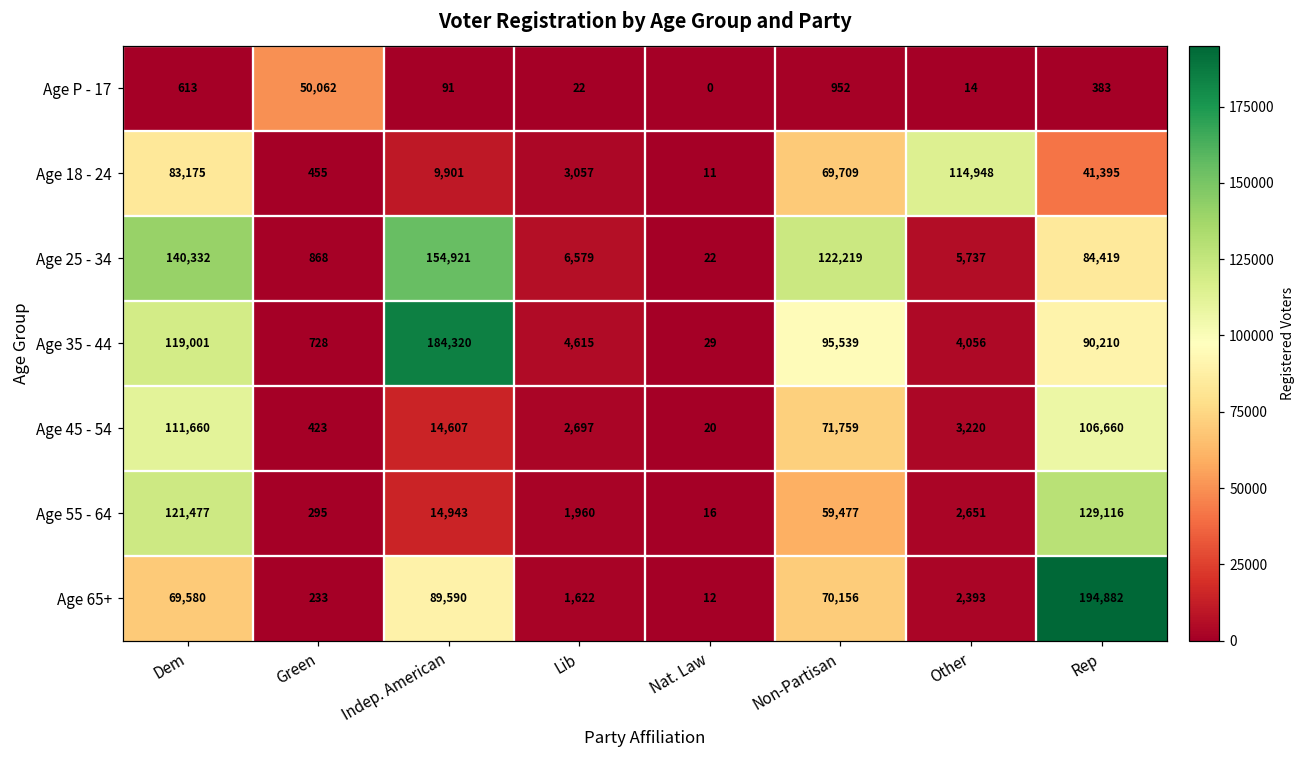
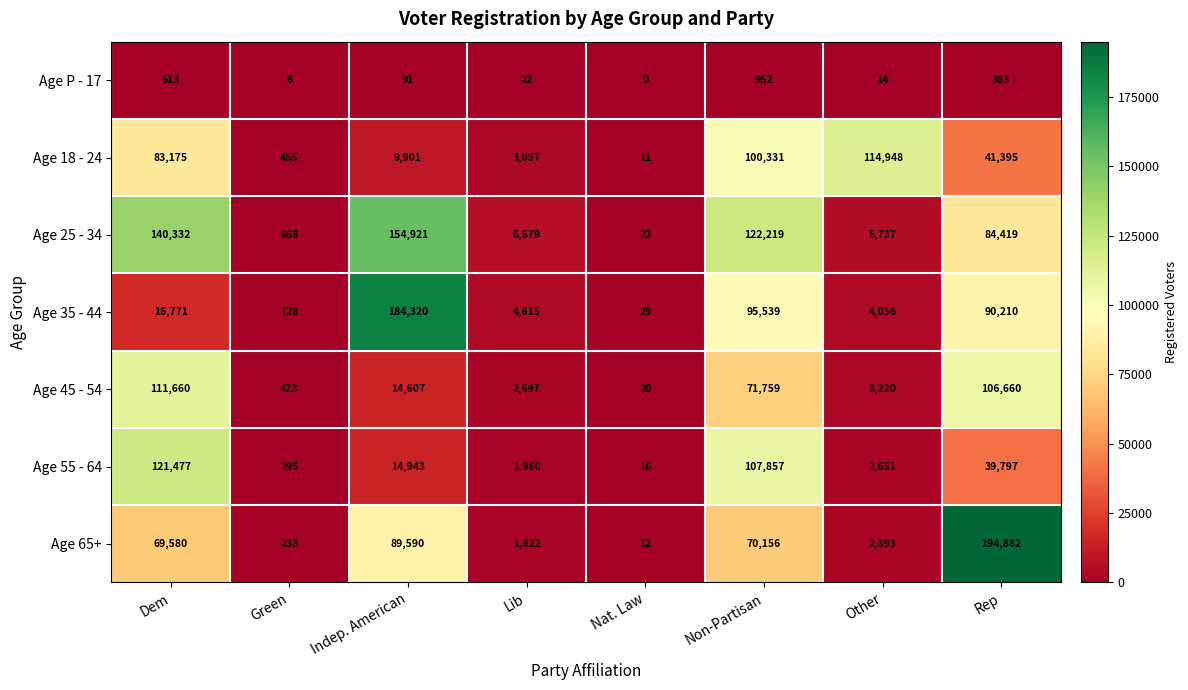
  {
    "Age P - 17": {
      "Dem": "613",
-     "Green": "50,062",
+     "Green": "6",
      "Indep. American": "91",
      "Lib": "22",
      "Nat. Law": "0",
      "Non-Partisan": "952",
      "Other": "14",
      "Rep": "383"
    },
    "Age 18 - 24": {
      "Dem": "83,175",
      "Green": "455",
      "Indep. American": "9,901",
      "Lib": "3,057",
      "Nat. Law": "11",
-     "Non-Partisan": "69,709",
+     "Non-Partisan": "100,331",
      "Other": "114,948",
      "Rep": "41,395"
    },
    "Age 25 - 34": {
      "Dem": "140,332",
      "Green": "868",
      "Indep. American": "154,921",
      "Lib": "6,579",
      "Nat. Law": "22",
      "Non-Partisan": "122,219",
      "Other": "5,737",
      "Rep": "84,419"
    },
    "Age 35 - 44": {
-     "Dem": "119,001",
+     "Dem": "16,771",
      "Green": "728",
      "Indep. American": "184,320",
      "Lib": "4,615",
      "Nat. Law": "29",
      "Non-Partisan": "95,539",
      "Other": "4,056",
      "Rep": "90,210"
    },
    "Age 45 - 54": {
      "Dem": "111,660",
      "Green": "423",
      "Indep. American": "14,607",
      "Lib": "2,697",
      "Nat. Law": "20",
      "Non-Partisan": "71,759",
      "Other": "3,220",
      "Rep": "106,660"
    },
    "Age 55 - 64": {
      "Dem": "121,477",
      "Green": "295",
      "Indep. American": "14,943",
      "Lib": "1,960",
      "Nat. Law": "16",
-     "Non-Partisan": "59,477",
+     "Non-Partisan": "107,857",
      "Other": "2,651",
-     "Rep": "129,116"
+     "Rep": "39,797"
    },
    "Age 65+": {
      "Dem": "69,580",
      "Green": "233",
      "Indep. American": "89,590",
      "Lib": "1,622",
      "Nat. Law": "12",
      "Non-Partisan": "70,156",
      "Other": "2,393",
      "Rep": "194,882"
    }
  }
